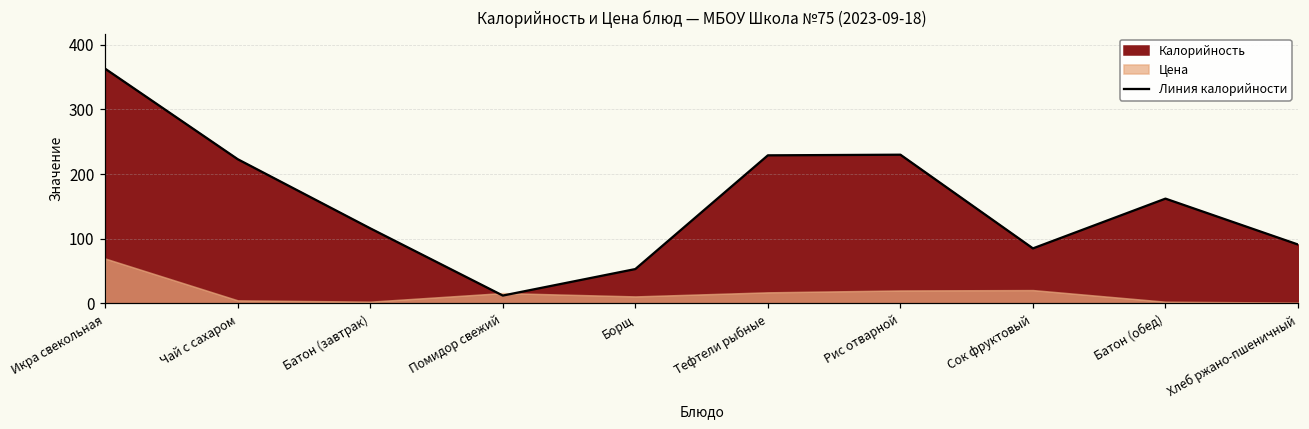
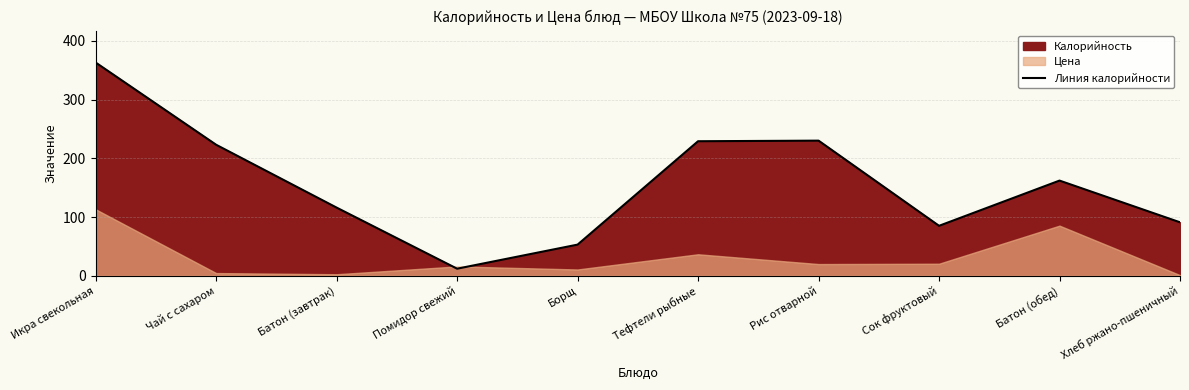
  {
    "Калорийность": {
      "Икра свекольная": 360,
      "Чай с сахаром": 220,
      "Батон (завтрак)": 120,
      "Борщ": 50,
      "Тефтели рыбные": 230,
      "Рис отварной": 230,
      "Сок фруктовый": 90,
      "Батон (обед)": 160,
      "Хлеб ржано-пшеничный": 90
    },
    "Цена": {
-     "Икра свекольная": 70,
+     "Икра свекольная": 110,
      "Чай с сахаром": 0,
      "Борщ": 10,
-     "Тефтели рыбные": 20,
+     "Тефтели рыбные": 40,
      "Рис отварной": 20,
      "Сок фруктовый": 20,
-     "Батон (обед)": 0
+     "Батон (обед)": 90
    }
  }
